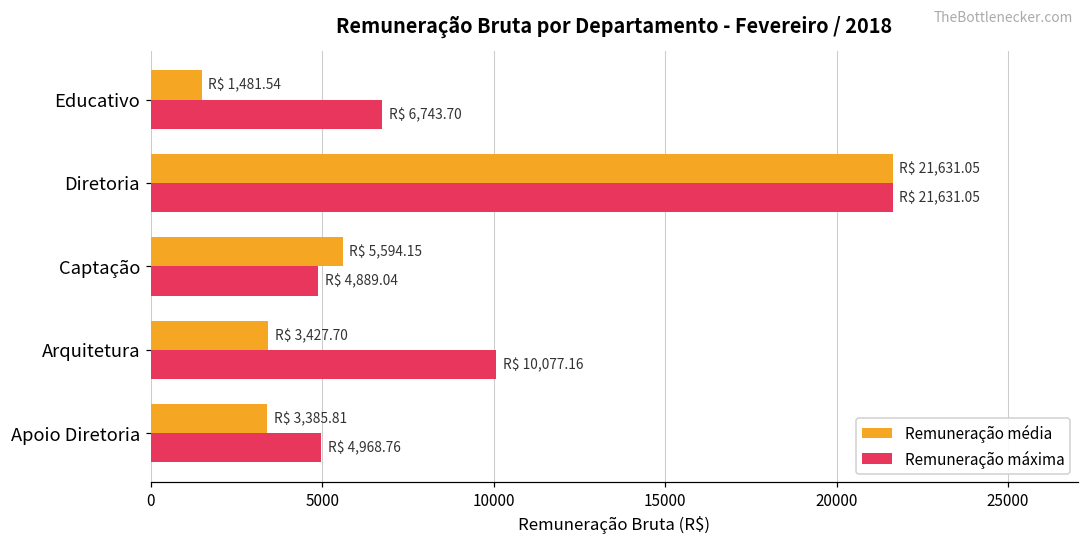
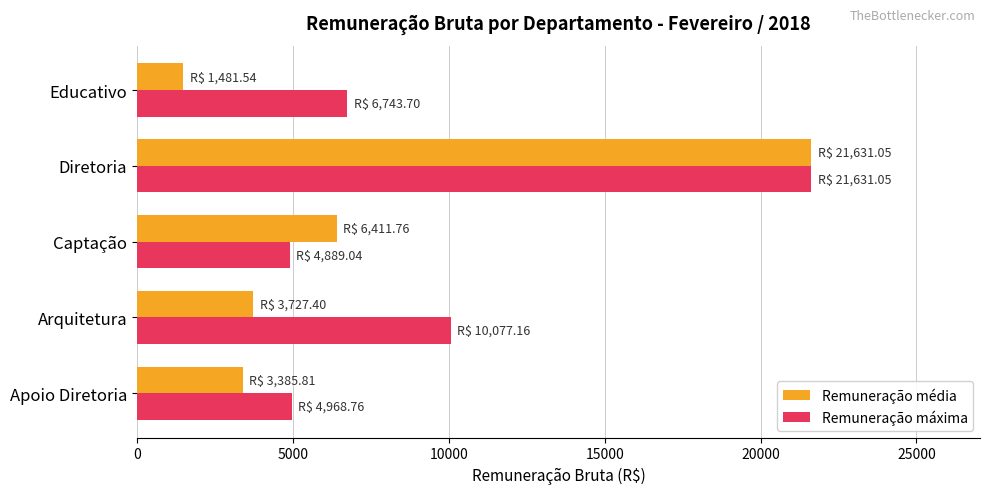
  {
    "Remuneração média": {
      "Educativo": "1,481.54",
      "Diretoria": "21,631.05",
-     "Captação": "5,594.15",
-     "Arquitetura": "3,427.70",
+     "Captação": "6,411.76",
+     "Arquitetura": "3,727.40",
      "Apoio Diretoria": "3,385.81"
    },
    "Remuneração máxima": {
      "Educativo": "6,743.70",
      "Diretoria": "21,631.05",
      "Captação": "4,889.04",
      "Arquitetura": "10,077.16",
      "Apoio Diretoria": "4,968.76"
    }
  }
